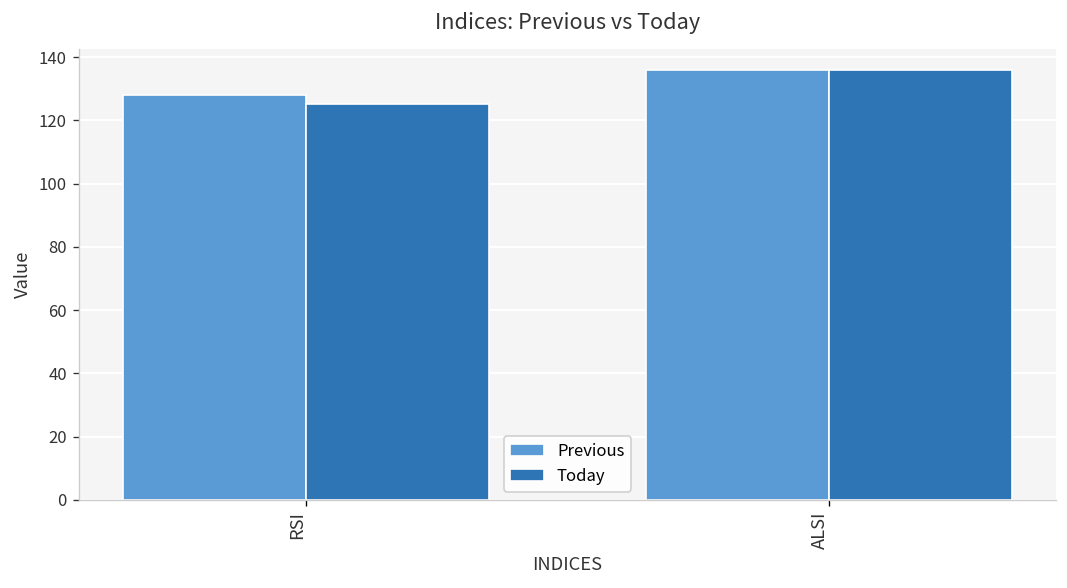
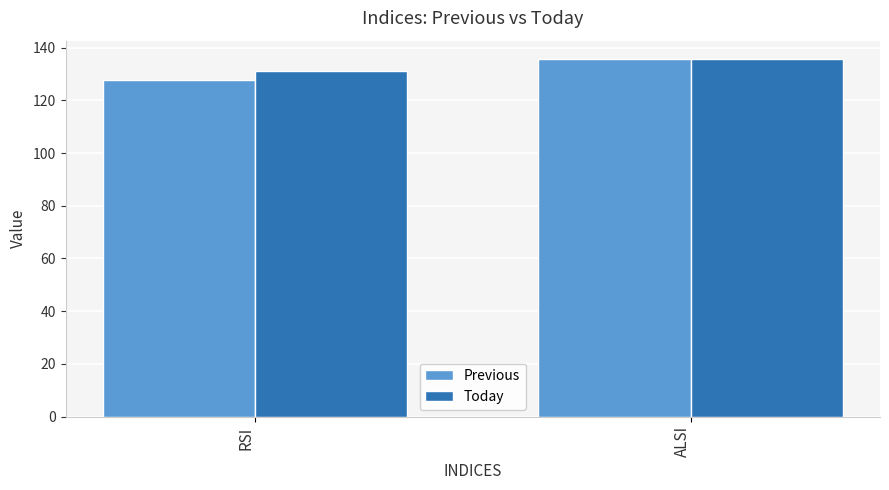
  {
    "Previous": {
      "RSI": 128,
      "ALSI": 136
    },
    "Today": {
-     "RSI": 125,
+     "RSI": 131,
      "ALSI": 136
    }
  }
